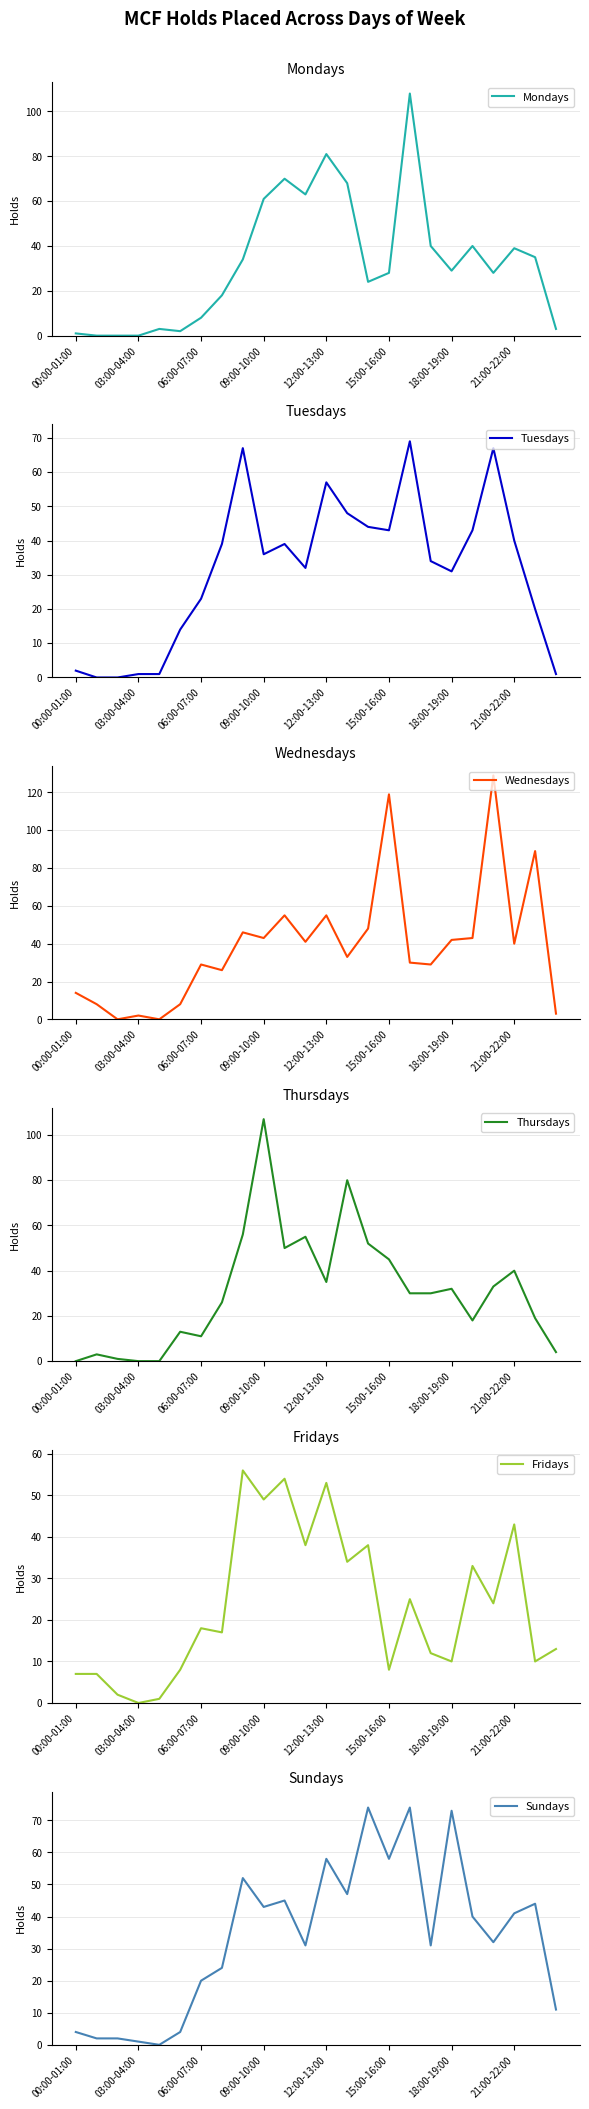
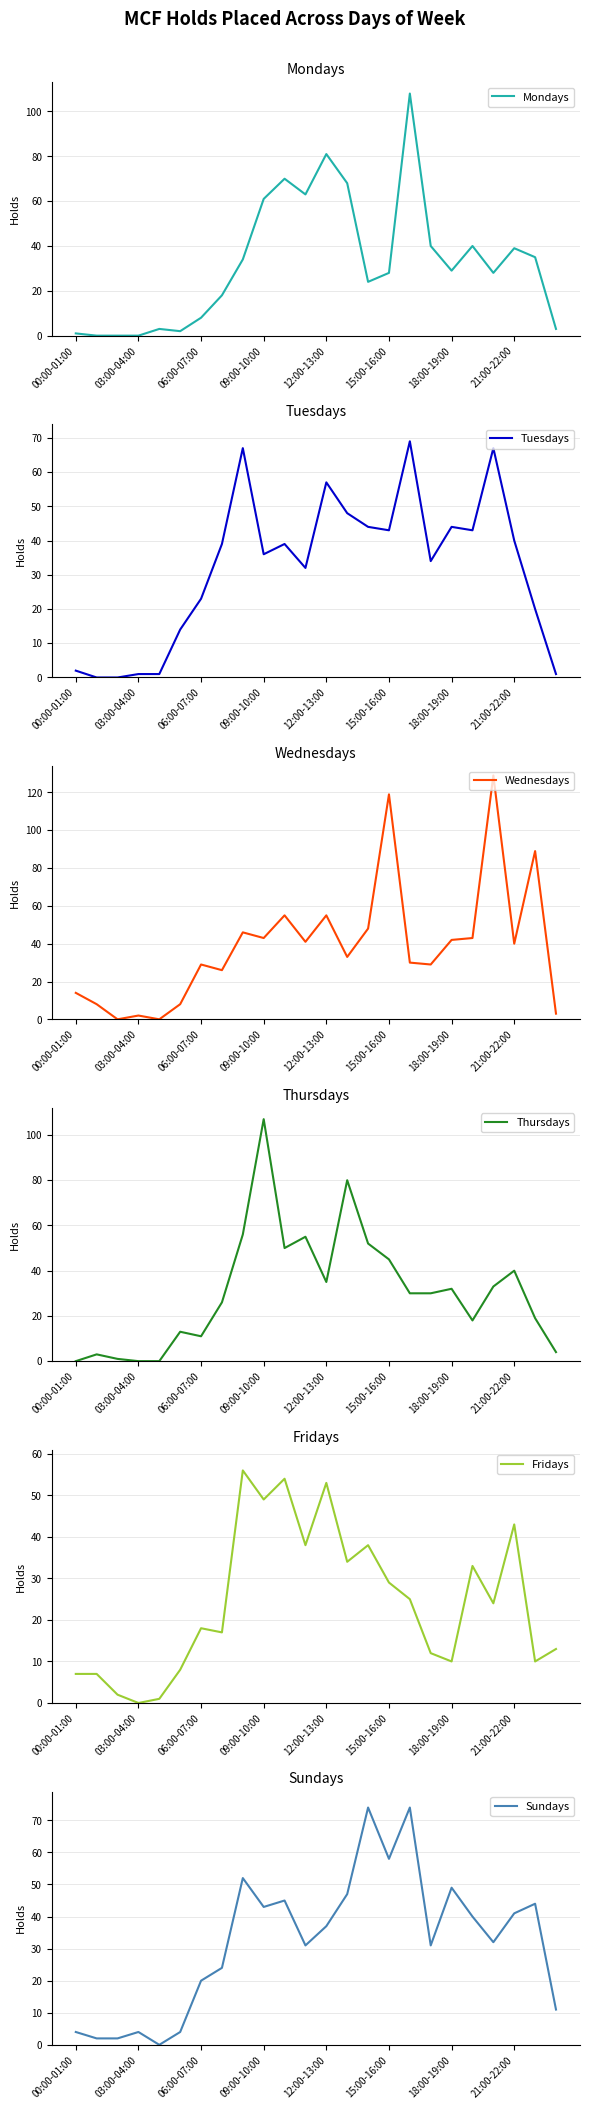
  {
    "Mondays": {
      "00:00-01:00": 1,
      "03:00-04:00": 0,
      "06:00-07:00": 8,
      "09:00-10:00": 61,
      "12:00-13:00": 81,
      "15:00-16:00": 28,
      "18:00-19:00": 29,
      "21:00-22:00": 39
    },
    "Tuesdays": {
      "00:00-01:00": 2,
      "03:00-04:00": 1,
      "06:00-07:00": 23,
      "09:00-10:00": 36,
      "12:00-13:00": 57,
      "15:00-16:00": 43,
-     "18:00-19:00": 31,
+     "18:00-19:00": 44,
      "21:00-22:00": 40
    },
    "Wednesdays": {
      "00:00-01:00": 14,
      "03:00-04:00": 2,
      "06:00-07:00": 29,
      "09:00-10:00": 43,
      "12:00-13:00": 55,
      "15:00-16:00": 119,
      "18:00-19:00": 42,
      "21:00-22:00": 40
    },
    "Thursdays": {
      "00:00-01:00": 0,
      "03:00-04:00": 0,
      "06:00-07:00": 11,
      "09:00-10:00": 107,
      "12:00-13:00": 35,
      "15:00-16:00": 45,
      "18:00-19:00": 32,
      "21:00-22:00": 40
    },
    "Fridays": {
      "00:00-01:00": 7,
      "03:00-04:00": 0,
      "06:00-07:00": 18,
      "09:00-10:00": 49,
      "12:00-13:00": 53,
-     "15:00-16:00": 8,
+     "15:00-16:00": 29,
      "18:00-19:00": 10,
      "21:00-22:00": 43
    },
    "Sundays": {
      "00:00-01:00": 4,
-     "03:00-04:00": 1,
+     "03:00-04:00": 4,
      "06:00-07:00": 20,
      "09:00-10:00": 43,
-     "12:00-13:00": 58,
+     "12:00-13:00": 37,
      "15:00-16:00": 58,
-     "18:00-19:00": 73,
+     "18:00-19:00": 49,
      "21:00-22:00": 41
    }
  }
